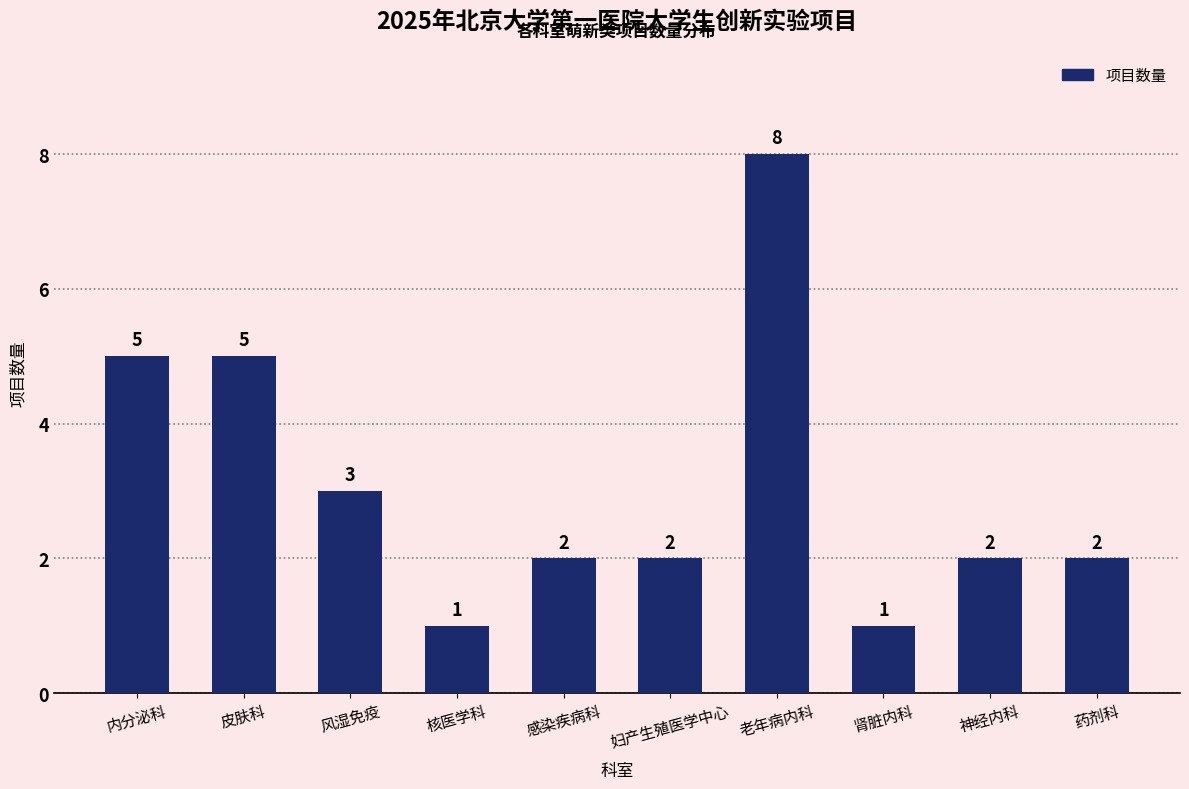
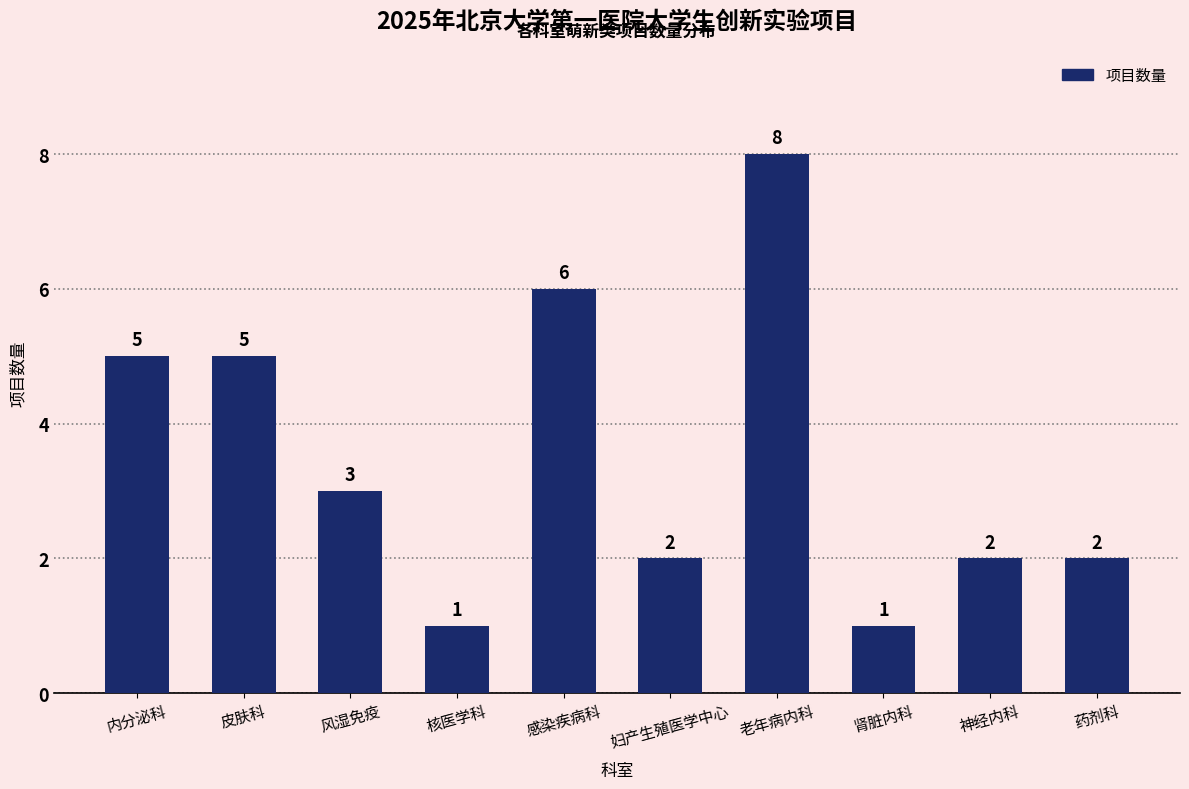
  {
    "内分泌科": 5,
    "皮肤科": 5,
    "风湿免疫": 3,
    "核医学科": 1,
-   "感染疾病科": 2,
+   "感染疾病科": 6,
    "妇产生殖医学中心": 2,
    "老年病内科": 8,
    "肾脏内科": 1,
    "神经内科": 2,
    "药剂科": 2
  }
